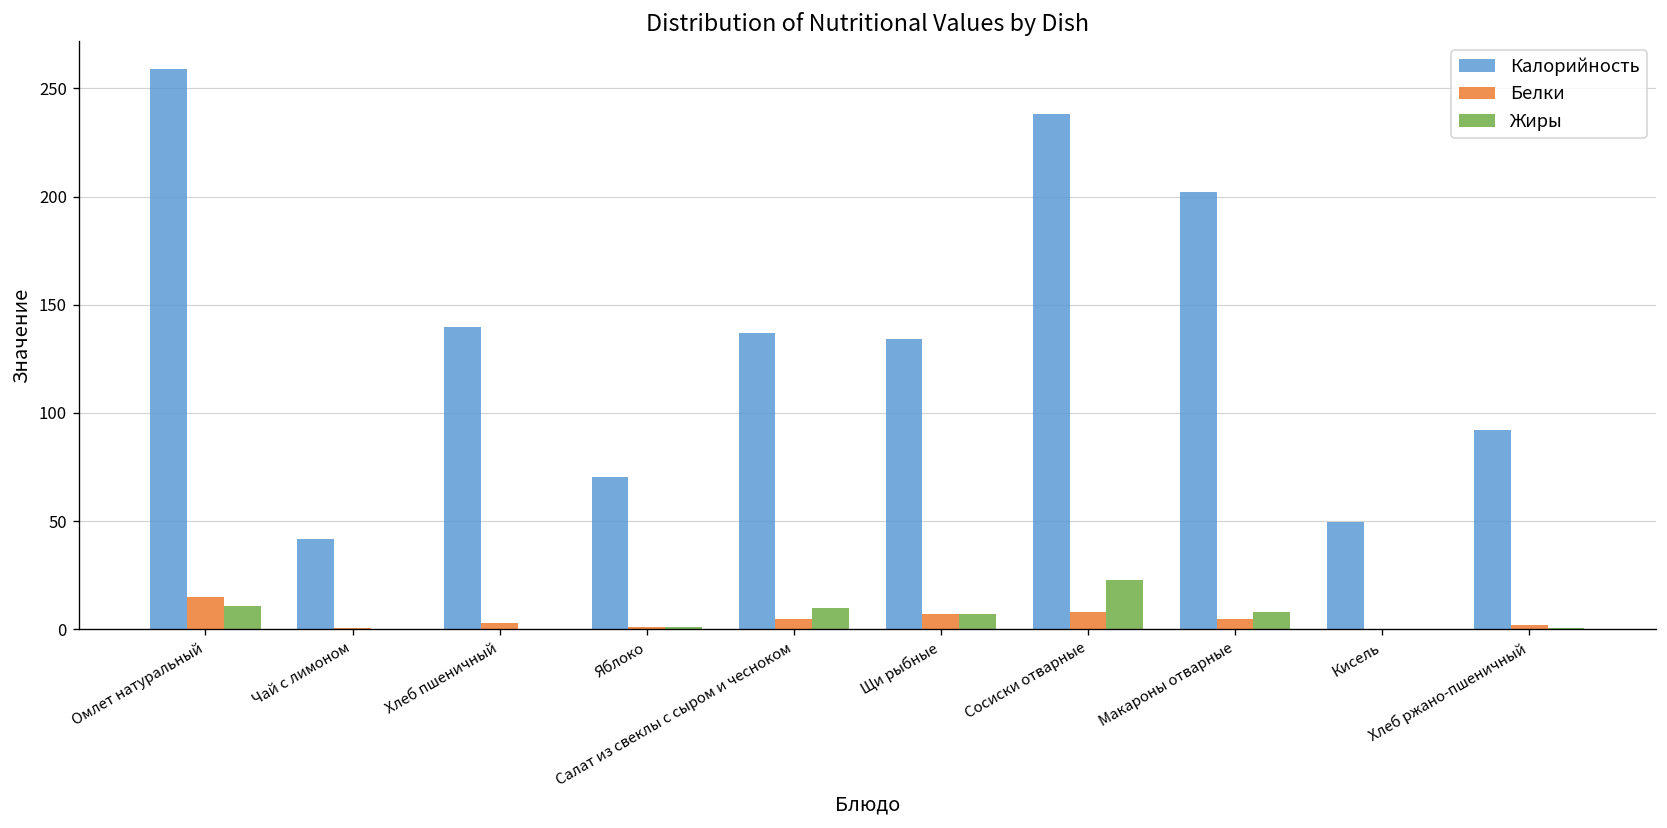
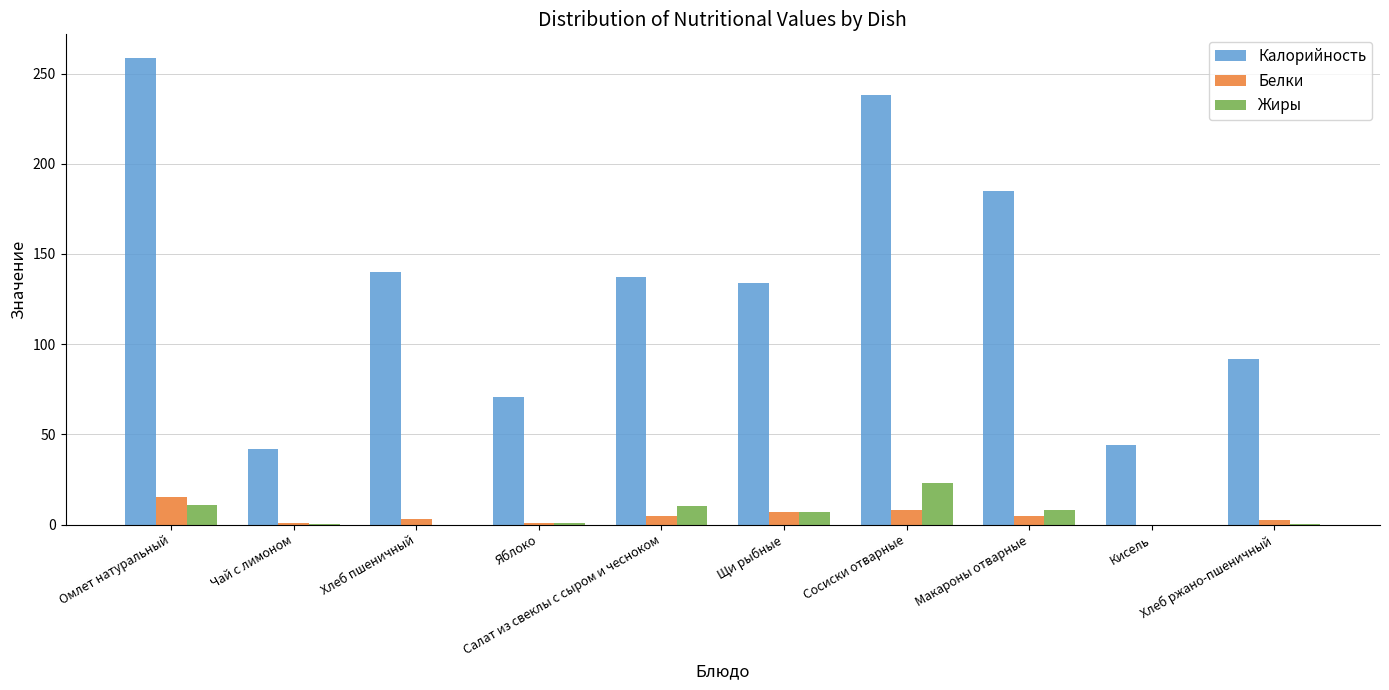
  {
    "Калорийность": {
      "Омлет натуральный": 259,
      "Чай с лимоном": 42,
      "Хлеб пшеничный": 140,
      "Яблоко": 71,
      "Салат из свеклы с сыром и чесноком": 137,
      "Щи рыбные": 134,
      "Сосиски отварные": 238,
-     "Макароны отварные": 202,
-     "Кисель": 50,
+     "Макароны отварные": 185,
+     "Кисель": 44,
      "Хлеб ржано-пшеничный": 92
    },
    "Белки": {
      "Омлет натуральный": 15,
      "Хлеб пшеничный": 3,
      "Салат из свеклы с сыром и чесноком": 5,
      "Щи рыбные": 7,
      "Сосиски отварные": 8,
      "Макароны отварные": 5,
      "Кисель": 0,
      "Хлеб ржано-пшеничный": 2
    },
    "Жиры": {
      "Омлет натуральный": 11,
      "Хлеб пшеничный": 0,
      "Салат из свеклы с сыром и чесноком": 10,
      "Щи рыбные": 7,
      "Сосиски отварные": 23,
      "Макароны отварные": 8,
      "Кисель": 0
    }
  }
